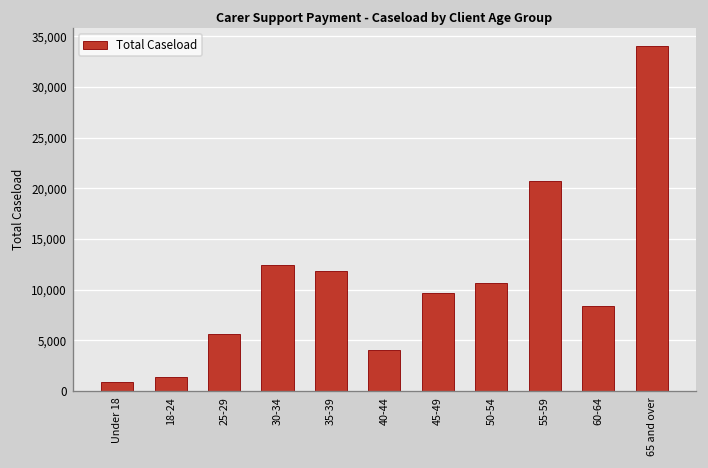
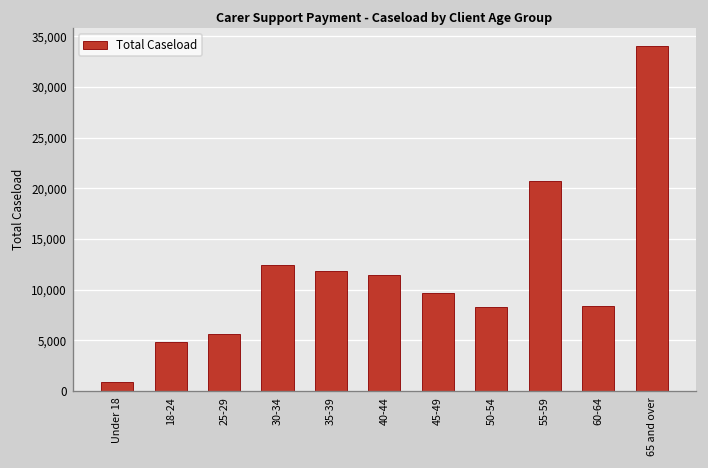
  {
    "Under 18": "1,000",
-   "18-24": "1,000",
+   "18-24": "5,000",
    "25-29": "6,000",
    "30-34": "12,000",
    "35-39": "12,000",
-   "40-44": "4,000",
+   "40-44": "11,000",
    "45-49": "10,000",
-   "50-54": "11,000",
+   "50-54": "8,000",
    "55-59": "21,000",
    "60-64": "8,000",
    "65 and over": "34,000"
  }
